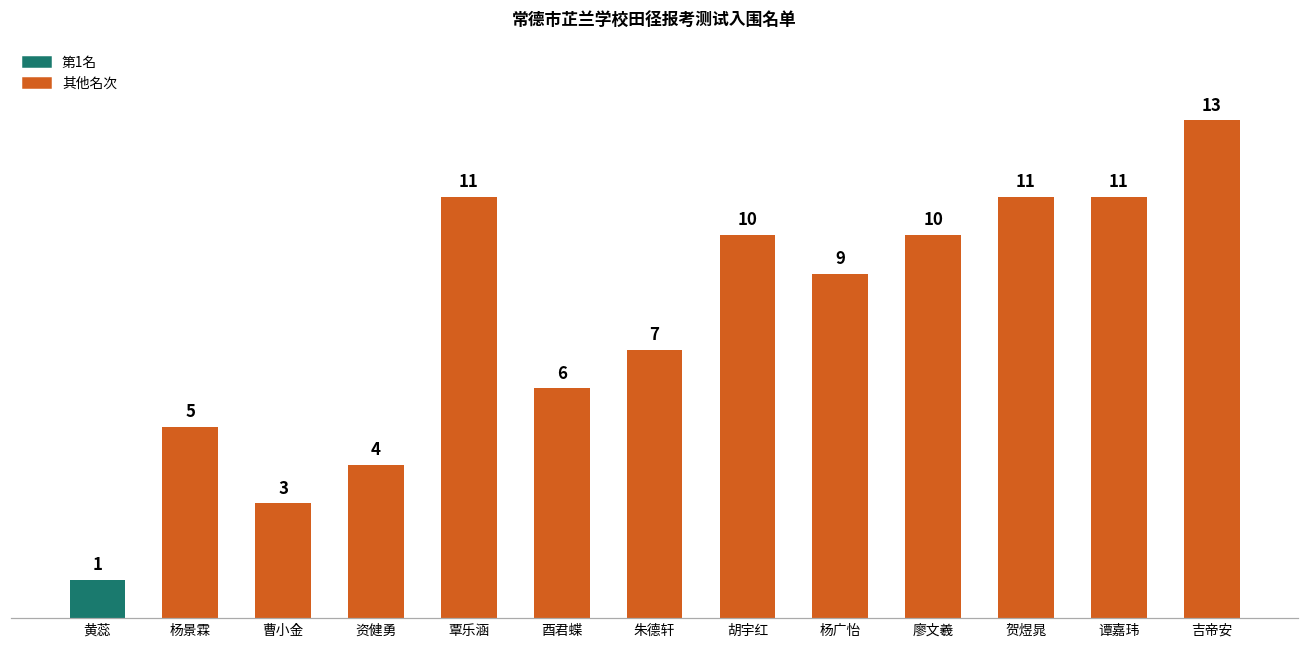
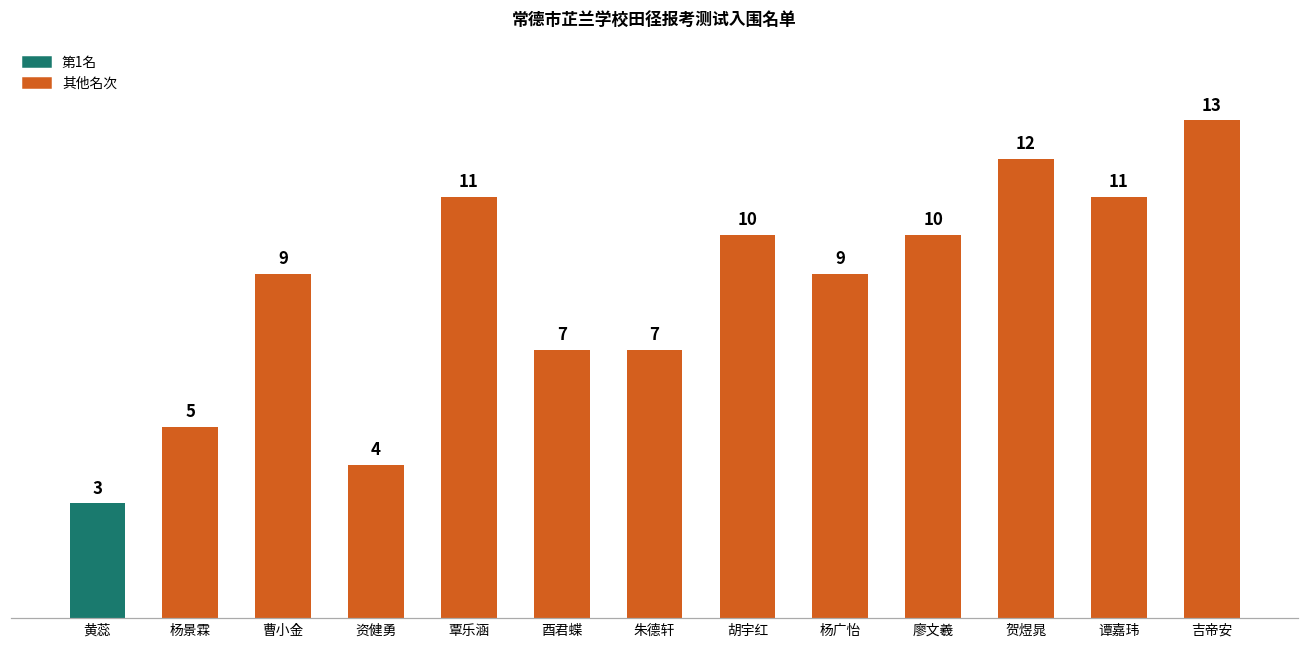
  {
-   "黄蕊": 1,
+   "黄蕊": 3,
    "杨景霖": 5,
-   "曹小金": 3,
+   "曹小金": 9,
    "资健勇": 4,
    "覃乐涵": 11,
-   "酉君蝶": 6,
+   "酉君蝶": 7,
    "朱德轩": 7,
    "胡宇红": 10,
    "杨广怡": 9,
    "廖文羲": 10,
-   "贺煜晁": 11,
+   "贺煜晁": 12,
    "谭嘉玮": 11,
    "吉帝安": 13
  }
